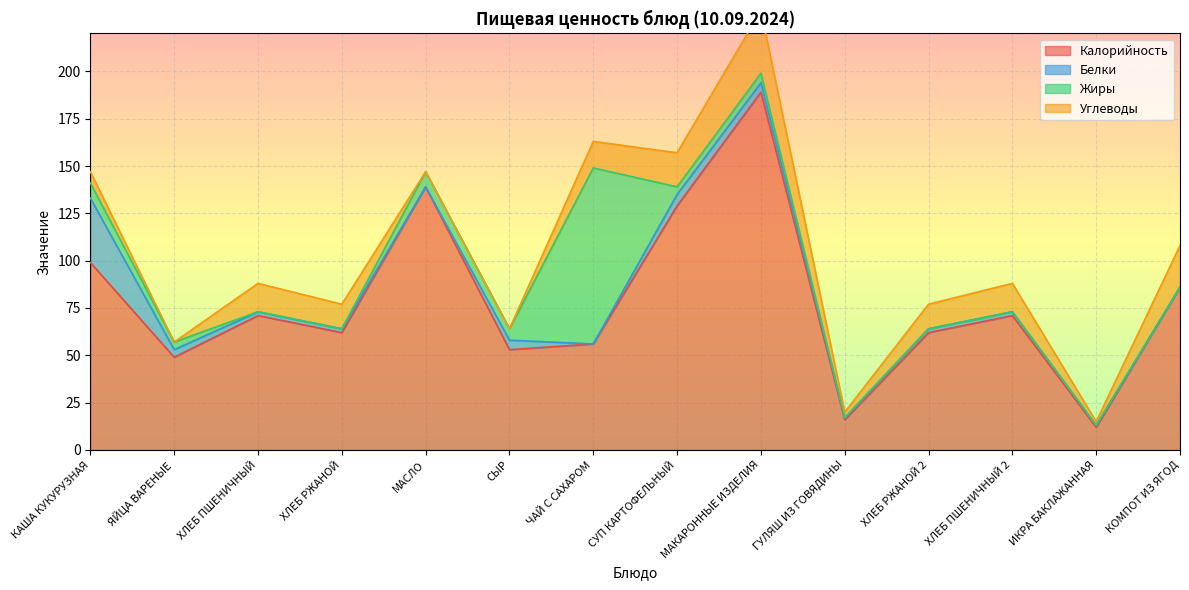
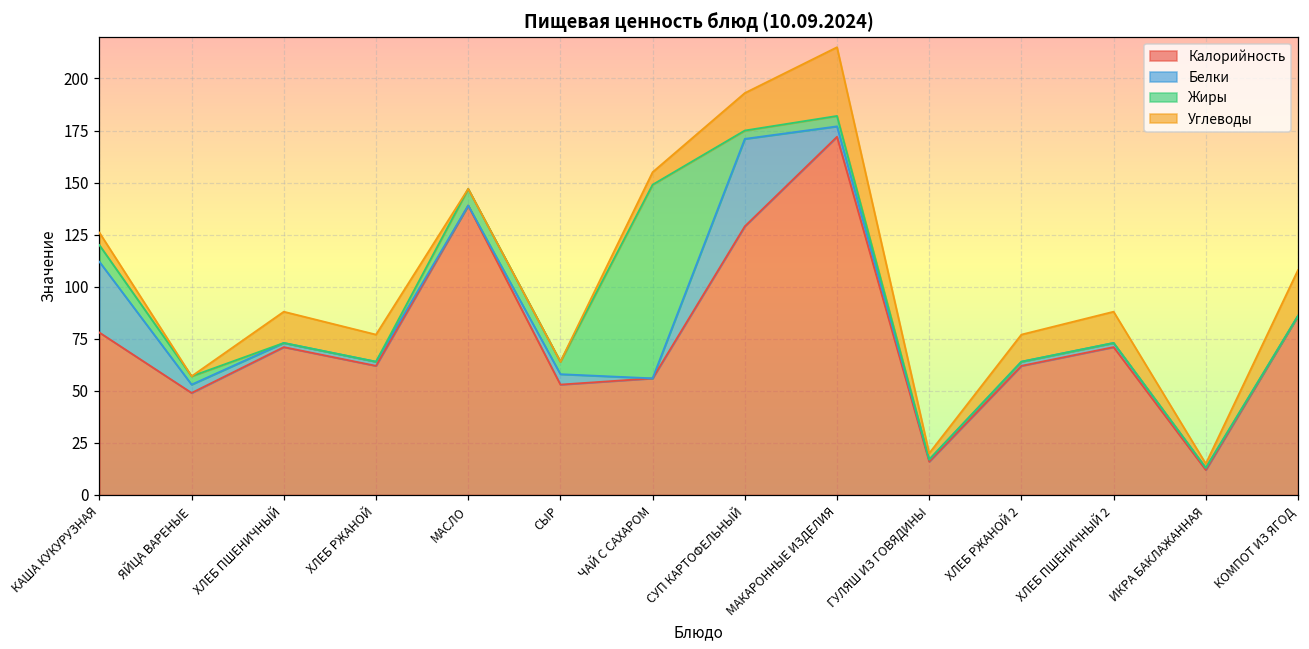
  {
    "Калорийность": {
-     "КАША КУКУРУЗНАЯ": 99,
+     "КАША КУКУРУЗНАЯ": 78,
      "ЯЙЦА ВАРЕНЫЕ": 49,
      "ХЛЕБ ПШЕНИЧНЫЙ": 71,
      "ХЛЕБ РЖАНОЙ": 62,
      "СЫР": 53,
      "СУП КАРТОФЕЛЬНЫЙ": 129,
-     "МАКАРОННЫЕ ИЗДЕЛИЯ": 189,
+     "МАКАРОННЫЕ ИЗДЕЛИЯ": 172,
      "ХЛЕБ РЖАНОЙ 2": 62,
      "ХЛЕБ ПШЕНИЧНЫЙ 2": 71
    },
    "Белки": {
      "КАША КУКУРУЗНАЯ": 34,
      "ЯЙЦА ВАРЕНЫЕ": 4,
      "СЫР": 5,
-     "СУП КАРТОФЕЛЬНЫЙ": 6,
+     "СУП КАРТОФЕЛЬНЫЙ": 42,
      "МАКАРОННЫЕ ИЗДЕЛИЯ": 5
    },
    "Жиры": {
      "КАША КУКУРУЗНАЯ": 8,
      "ЧАЙ С САХАРОМ": 93,
      "СУП КАРТОФЕЛЬНЫЙ": 4,
      "МАКАРОННЫЕ ИЗДЕЛИЯ": 5
    },
    "Углеводы": {
      "КАША КУКУРУЗНАЯ": 6,
      "ХЛЕБ ПШЕНИЧНЫЙ": 15,
      "ХЛЕБ РЖАНОЙ": 13,
-     "ЧАЙ С САХАРОМ": 14,
+     "ЧАЙ С САХАРОМ": 6,
      "СУП КАРТОФЕЛЬНЫЙ": 18,
      "ГУЛЯШ ИЗ ГОВЯДИНЫ": 3,
      "ХЛЕБ РЖАНОЙ 2": 13,
      "ХЛЕБ ПШЕНИЧНЫЙ 2": 15,
      "ИКРА БАКЛАЖАННАЯ": 2,
      "КОМПОТ ИЗ ЯГОД": 22
    }
  }
